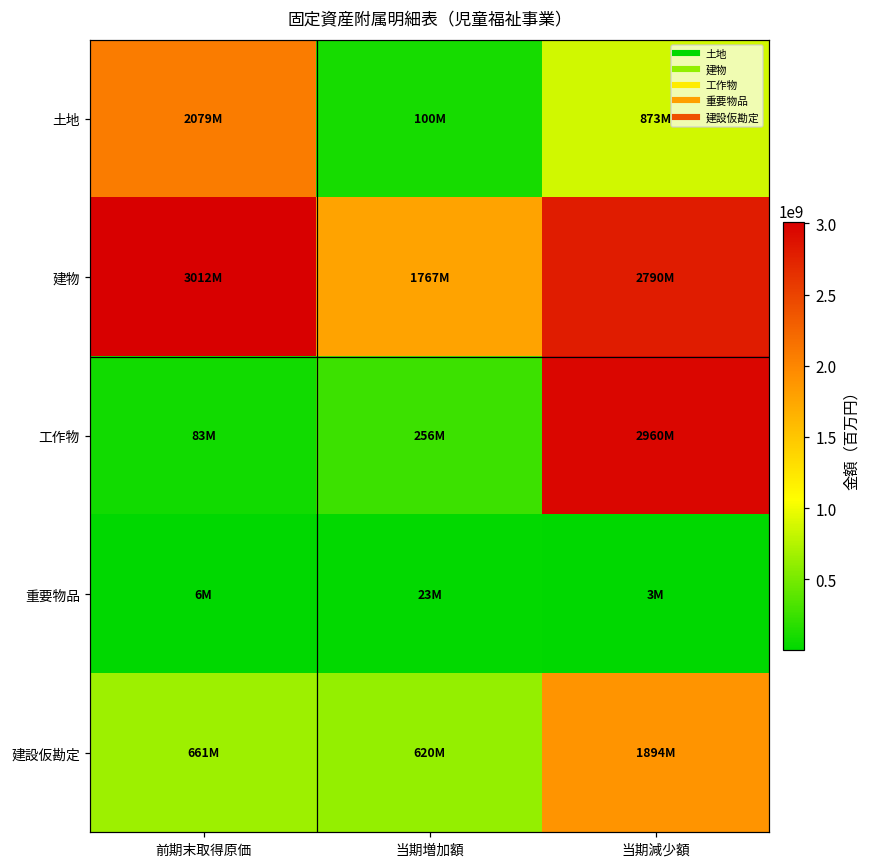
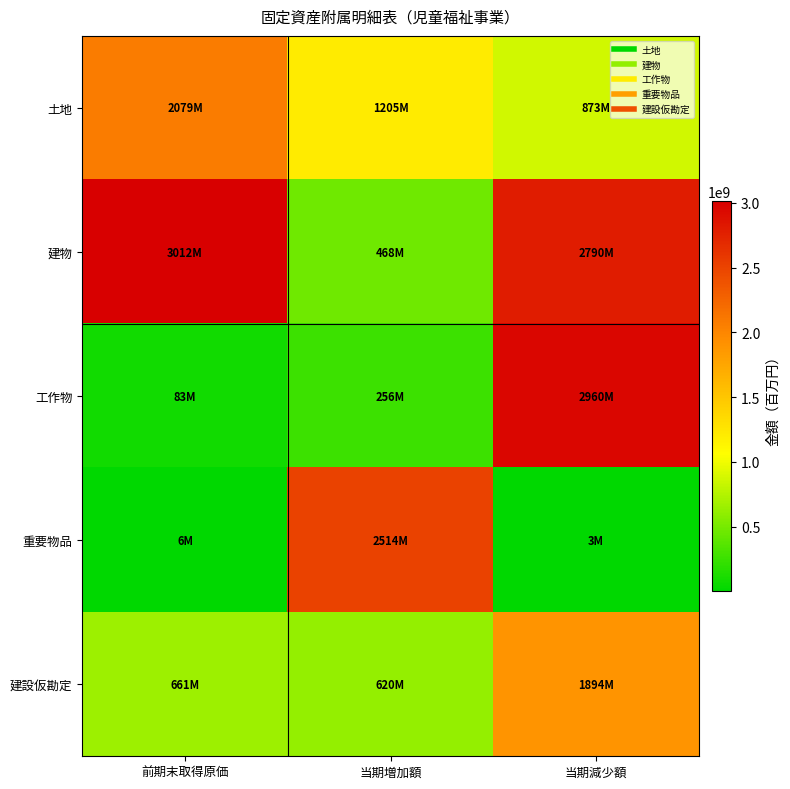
  {
    "土地": {
      "前期末取得原価": "2079M",
-     "当期増加額": "100M"
+     "当期増加額": "1205M"
    },
    "建物": {
      "前期末取得原価": "3012M",
-     "当期増加額": "1767M",
+     "当期増加額": "468M",
      "当期減少額": "2790M"
    },
    "工作物": {
      "前期末取得原価": "83M",
      "当期増加額": "256M",
      "当期減少額": "2960M"
    },
    "重要物品": {
      "前期末取得原価": "6M",
-     "当期増加額": "23M",
+     "当期増加額": "2514M",
      "当期減少額": "3M"
    },
    "建設仮勘定": {
      "前期末取得原価": "661M",
      "当期増加額": "620M",
      "当期減少額": "1894M"
    }
  }
